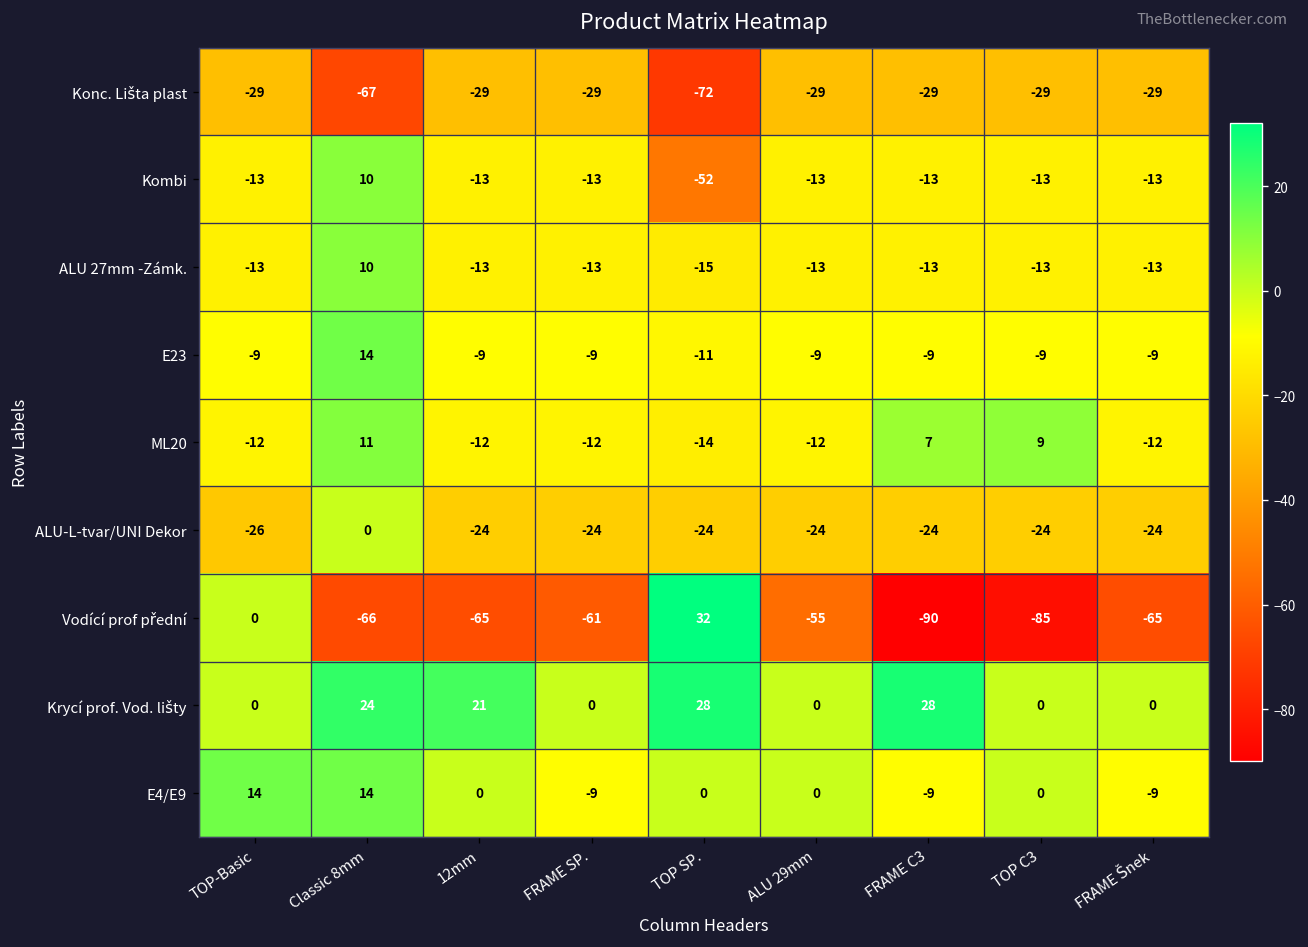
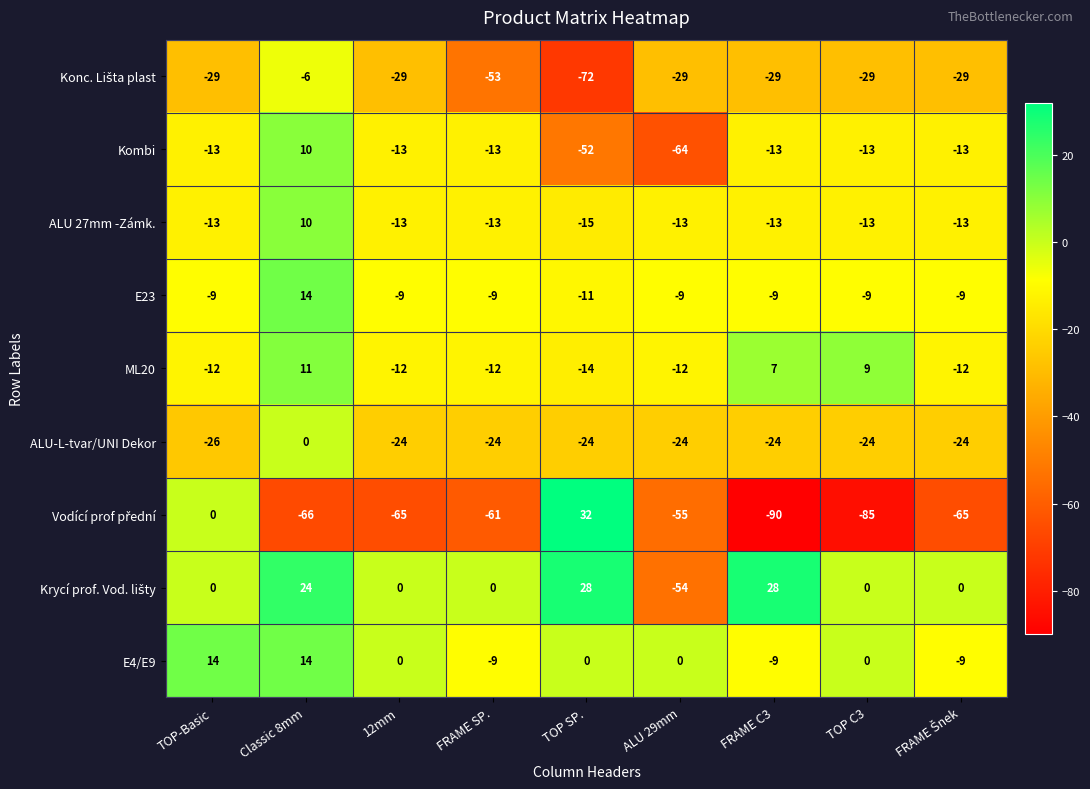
  {
    "Konc. Lišta plast": {
      "TOP-Basic": -29,
-     "Classic 8mm": -67,
+     "Classic 8mm": -6,
      "12mm": -29,
-     "FRAME SP.": -29,
+     "FRAME SP.": -53,
      "TOP SP.": -72,
      "ALU 29mm": -29,
      "FRAME C3": -29,
      "TOP C3": -29,
      "FRAME Šnek": -29
    },
    "Kombi": {
      "TOP-Basic": -13,
      "Classic 8mm": 10,
      "12mm": -13,
      "FRAME SP.": -13,
      "TOP SP.": -52,
-     "ALU 29mm": -13,
+     "ALU 29mm": -64,
      "FRAME C3": -13,
      "TOP C3": -13,
      "FRAME Šnek": -13
    },
    "ALU 27mm -Zámk.": {
      "TOP-Basic": -13,
      "Classic 8mm": 10,
      "12mm": -13,
      "FRAME SP.": -13,
      "TOP SP.": -15,
      "ALU 29mm": -13,
      "FRAME C3": -13,
      "TOP C3": -13,
      "FRAME Šnek": -13
    },
    "E23": {
      "TOP-Basic": -9,
      "Classic 8mm": 14,
      "12mm": -9,
      "FRAME SP.": -9,
      "TOP SP.": -11,
      "ALU 29mm": -9,
      "FRAME C3": -9,
      "TOP C3": -9,
      "FRAME Šnek": -9
    },
    "ML20": {
      "TOP-Basic": -12,
      "Classic 8mm": 11,
      "12mm": -12,
      "FRAME SP.": -12,
      "TOP SP.": -14,
      "ALU 29mm": -12,
      "FRAME C3": 7,
      "TOP C3": 9,
      "FRAME Šnek": -12
    },
    "ALU-L-tvar/UNI Dekor": {
      "TOP-Basic": -26,
      "Classic 8mm": 0,
      "12mm": -24,
      "FRAME SP.": -24,
      "TOP SP.": -24,
      "ALU 29mm": -24,
      "FRAME C3": -24,
      "TOP C3": -24,
      "FRAME Šnek": -24
    },
    "Vodící prof přední": {
      "TOP-Basic": 0,
      "Classic 8mm": -66,
      "12mm": -65,
      "FRAME SP.": -61,
      "TOP SP.": 32,
      "ALU 29mm": -55,
      "FRAME C3": -90,
      "TOP C3": -85,
      "FRAME Šnek": -65
    },
    "Krycí prof. Vod. lišty": {
      "TOP-Basic": 0,
      "Classic 8mm": 24,
-     "12mm": 21,
+     "12mm": 0,
      "FRAME SP.": 0,
      "TOP SP.": 28,
-     "ALU 29mm": 0,
+     "ALU 29mm": -54,
      "FRAME C3": 28,
      "TOP C3": 0,
      "FRAME Šnek": 0
    },
    "E4/E9": {
      "TOP-Basic": 14,
      "Classic 8mm": 14,
      "12mm": 0,
      "FRAME SP.": -9,
      "TOP SP.": 0,
      "ALU 29mm": 0,
      "FRAME C3": -9,
      "TOP C3": 0,
      "FRAME Šnek": -9
    }
  }
